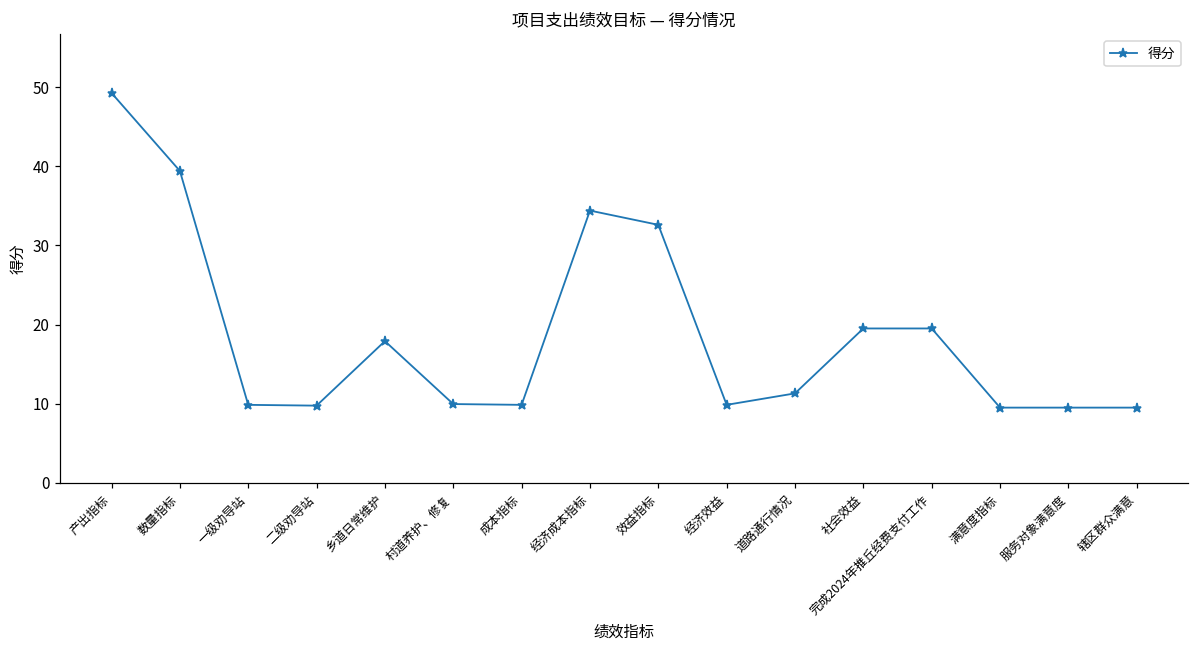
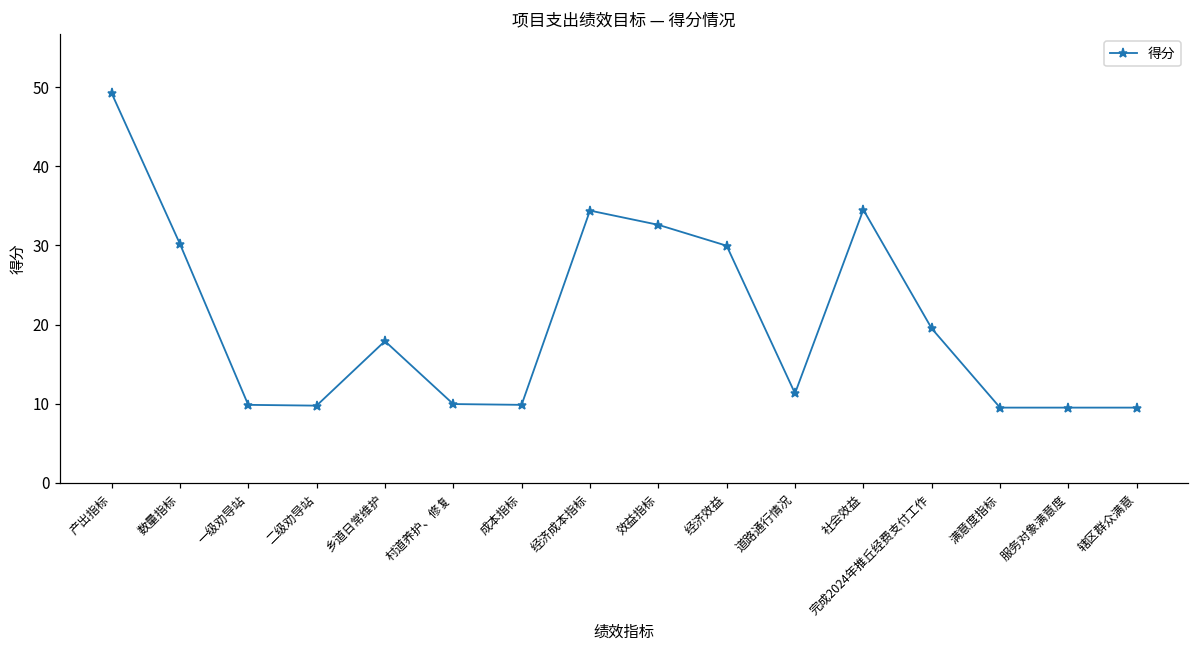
  {
    "产出指标": 49,
-   "数量指标": 39,
+   "数量指标": 30,
    "一级劝导站": 10,
    "二级劝导站": 10,
    "乡道日常维护": 18,
    "村道养护、修复": 10,
    "成本指标": 10,
    "经济成本指标": 34,
    "效益指标": 33,
-   "经济效益": 10,
+   "经济效益": 30,
    "道路通行情况": 11,
-   "社会效益": 20,
+   "社会效益": 35,
    "完成2024年推丘经费支付工作": 20,
    "满意度指标": 10,
    "服务对象满意度": 10,
    "辖区群众满意": 10
  }
